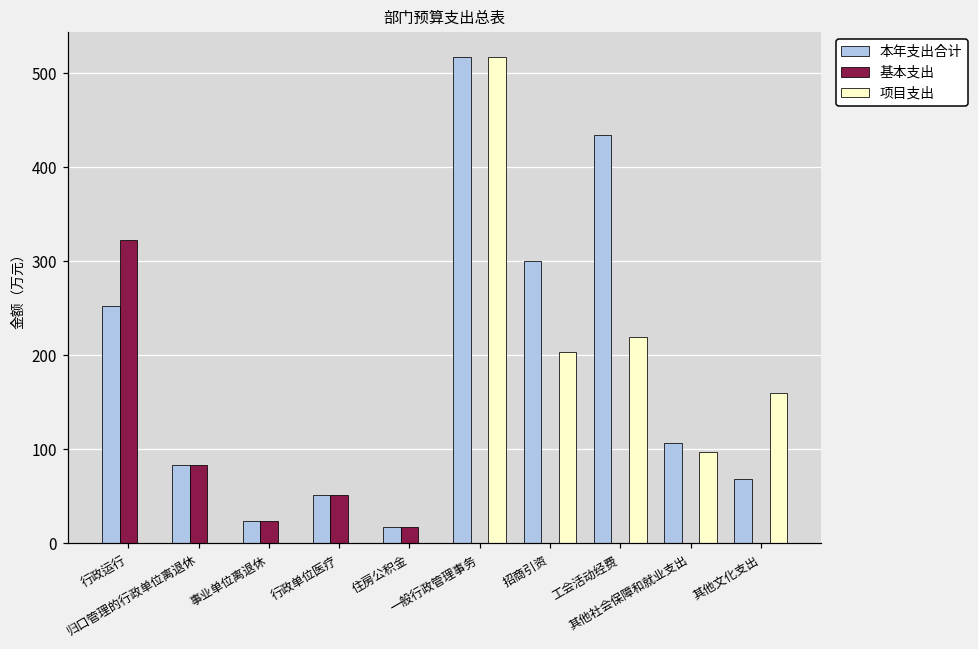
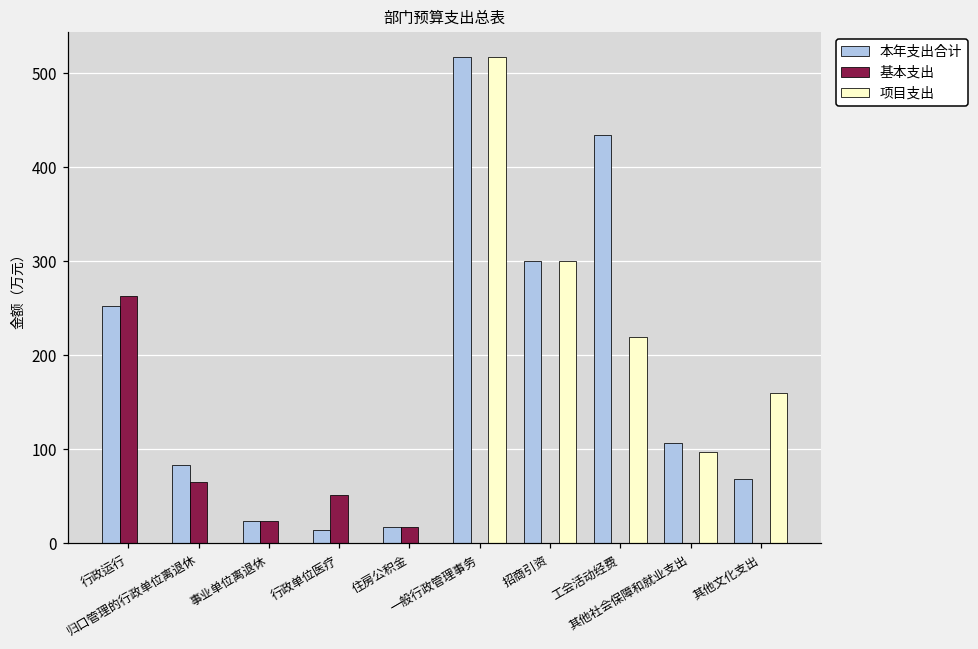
  {
    "本年支出合计": {
      "行政运行": 250,
      "归口管理的行政单位离退休": 80,
      "事业单位离退休": 20,
-     "行政单位医疗": 50,
+     "行政单位医疗": 10,
      "住房公积金": 20,
      "一般行政管理事务": 520,
      "招商引资": 300,
      "工会活动经费": 430,
      "其他社会保障和就业支出": 110,
      "其他文化支出": 70
    },
    "基本支出": {
-     "行政运行": 320,
-     "归口管理的行政单位离退休": 80,
+     "行政运行": 260,
+     "归口管理的行政单位离退休": 70,
      "事业单位离退休": 20,
      "行政单位医疗": 50,
      "住房公积金": 20,
      "一般行政管理事务": 0,
      "招商引资": 0,
      "工会活动经费": 0,
      "其他社会保障和就业支出": 0,
      "其他文化支出": 0
    },
    "项目支出": {
      "行政运行": 0,
      "归口管理的行政单位离退休": 0,
      "事业单位离退休": 0,
      "行政单位医疗": 0,
      "住房公积金": 0,
      "一般行政管理事务": 520,
-     "招商引资": 200,
+     "招商引资": 300,
      "工会活动经费": 220,
      "其他社会保障和就业支出": 100,
      "其他文化支出": 160
    }
  }
